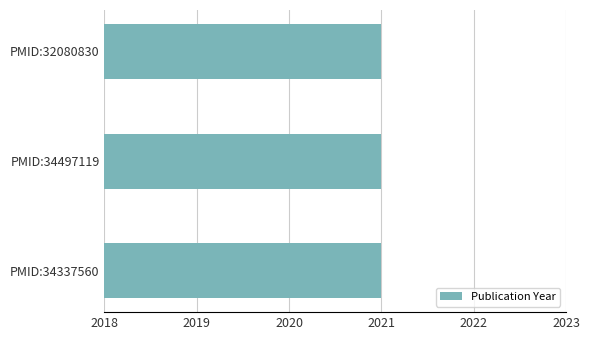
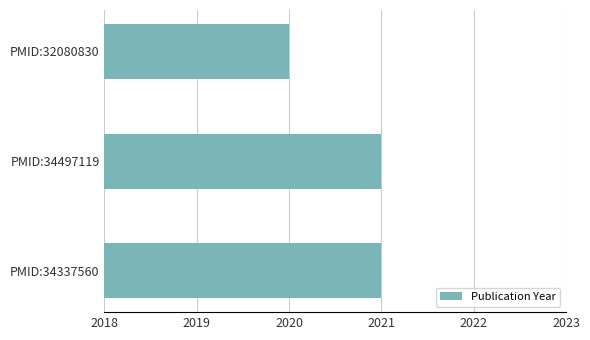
  {
-   "PMID:32080830": 2021,
+   "PMID:32080830": 2020,
    "PMID:34497119": 2021,
    "PMID:34337560": 2021
  }
